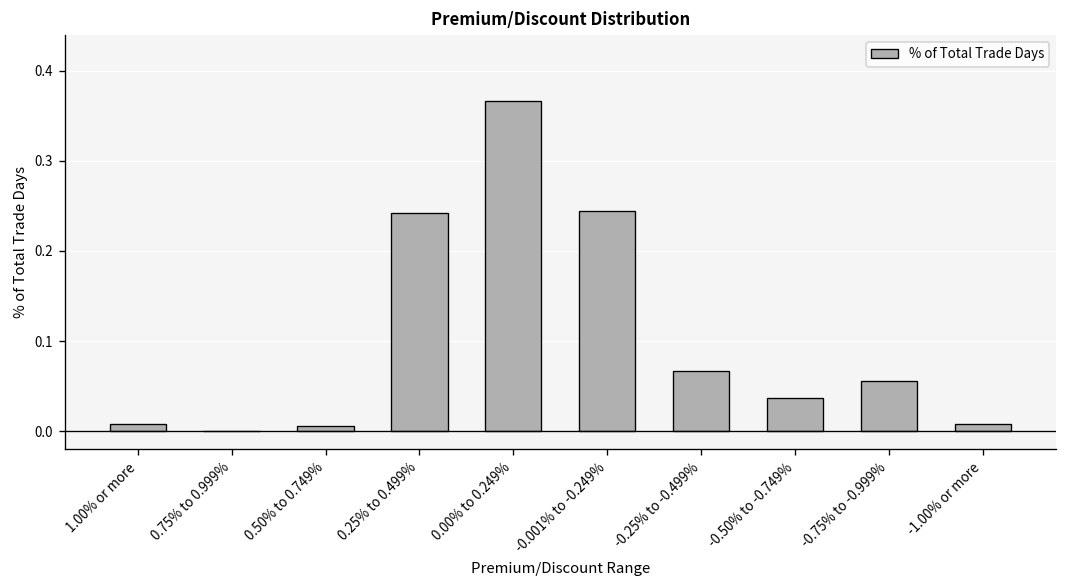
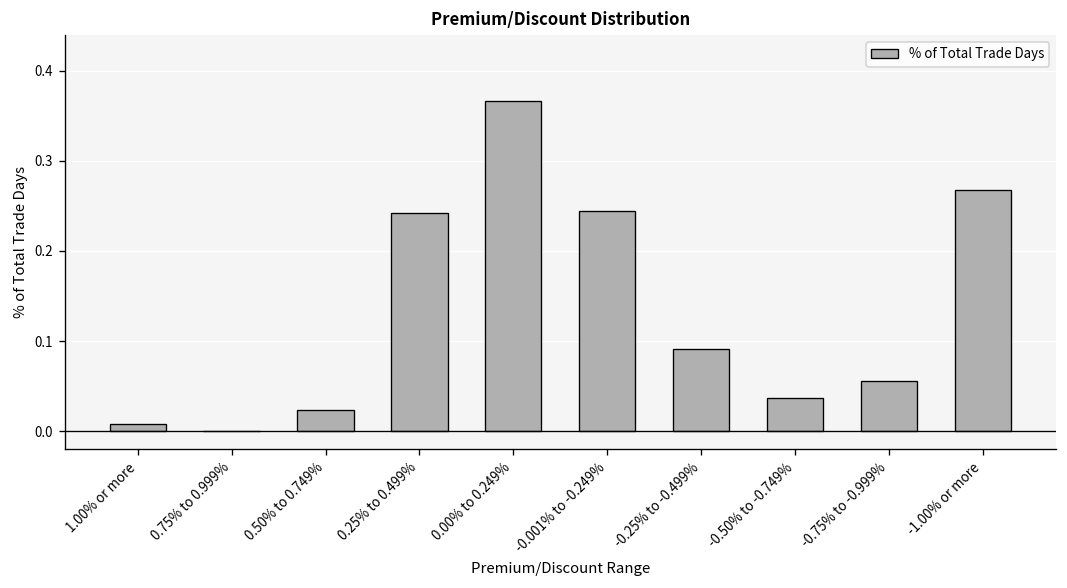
  {
    "1.00% or more": 0.01,
    "0.75% to 0.999%": 0.00,
-   "0.50% to 0.749%": 0.01,
+   "0.50% to 0.749%": 0.02,
    "0.25% to 0.499%": 0.24,
    "0.00% to 0.249%": 0.37,
    "-0.001% to -0.249%": 0.24,
-   "-0.25% to -0.499%": 0.07,
+   "-0.25% to -0.499%": 0.09,
    "-0.50% to -0.749%": 0.04,
    "-0.75% to -0.999%": 0.06,
-   "-1.00% or more": 0.01
+   "-1.00% or more": 0.27
  }
